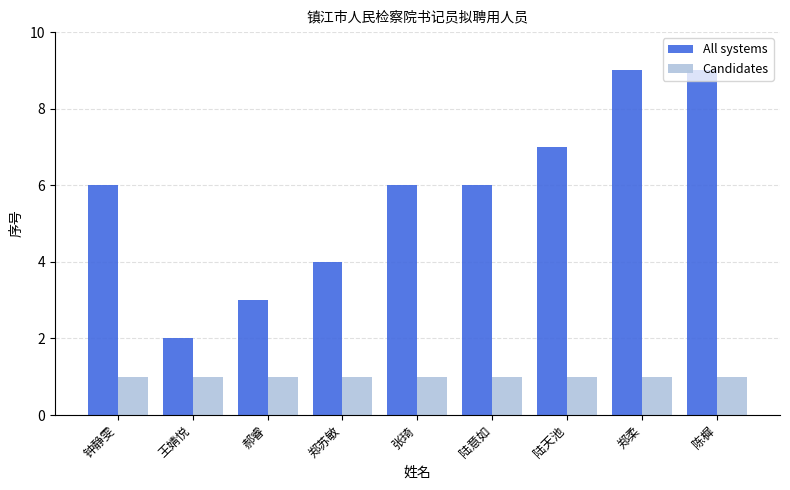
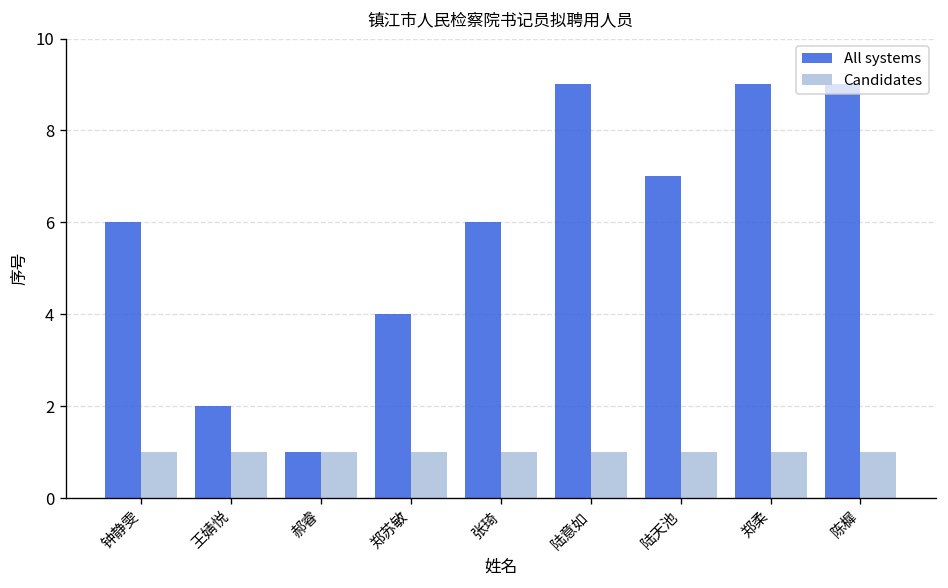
  {
    "All systems": {
      "钟静雯": 6,
      "王婧悦": 2,
-     "郝睿": 3,
+     "郝睿": 1,
      "郑苏敏": 4,
      "张琦": 6,
-     "陆意如": 6,
+     "陆意如": 9,
      "陆天池": 7,
      "郑柔": 9
    },
    "Candidates": {
      "钟静雯": 1,
      "王婧悦": 1,
      "郝睿": 1,
      "郑苏敏": 1,
      "张琦": 1,
      "陆意如": 1,
      "陆天池": 1,
      "郑柔": 1,
      "陈樨": 1
    }
  }
